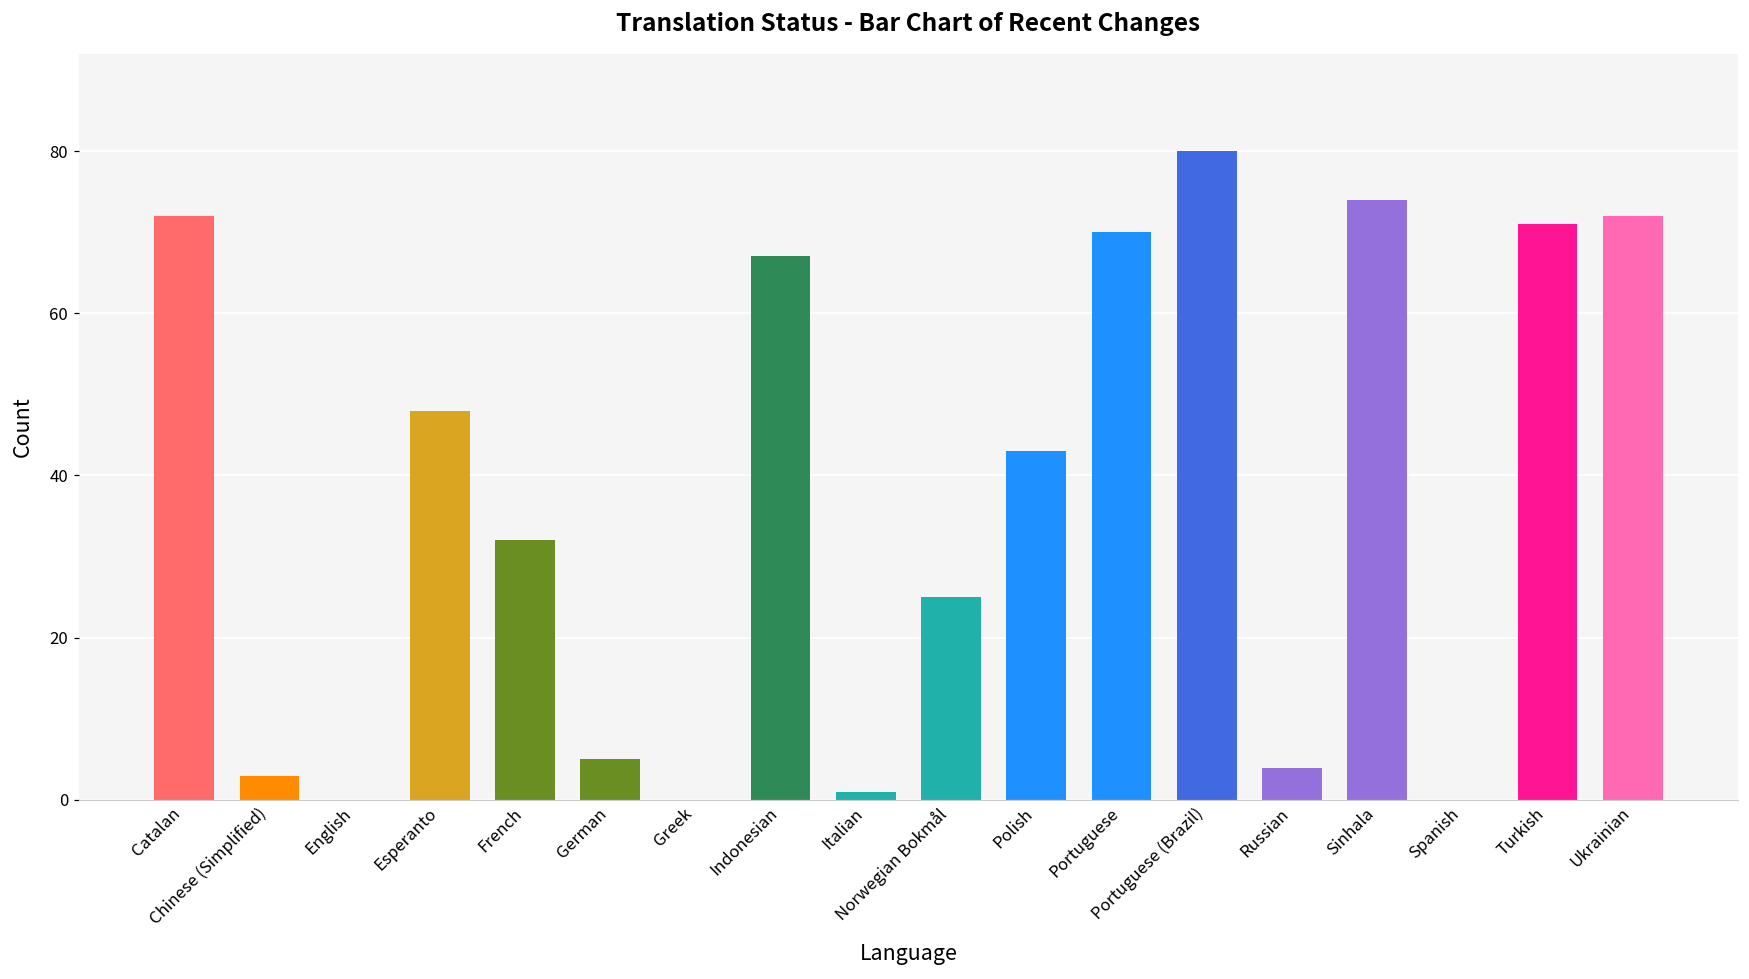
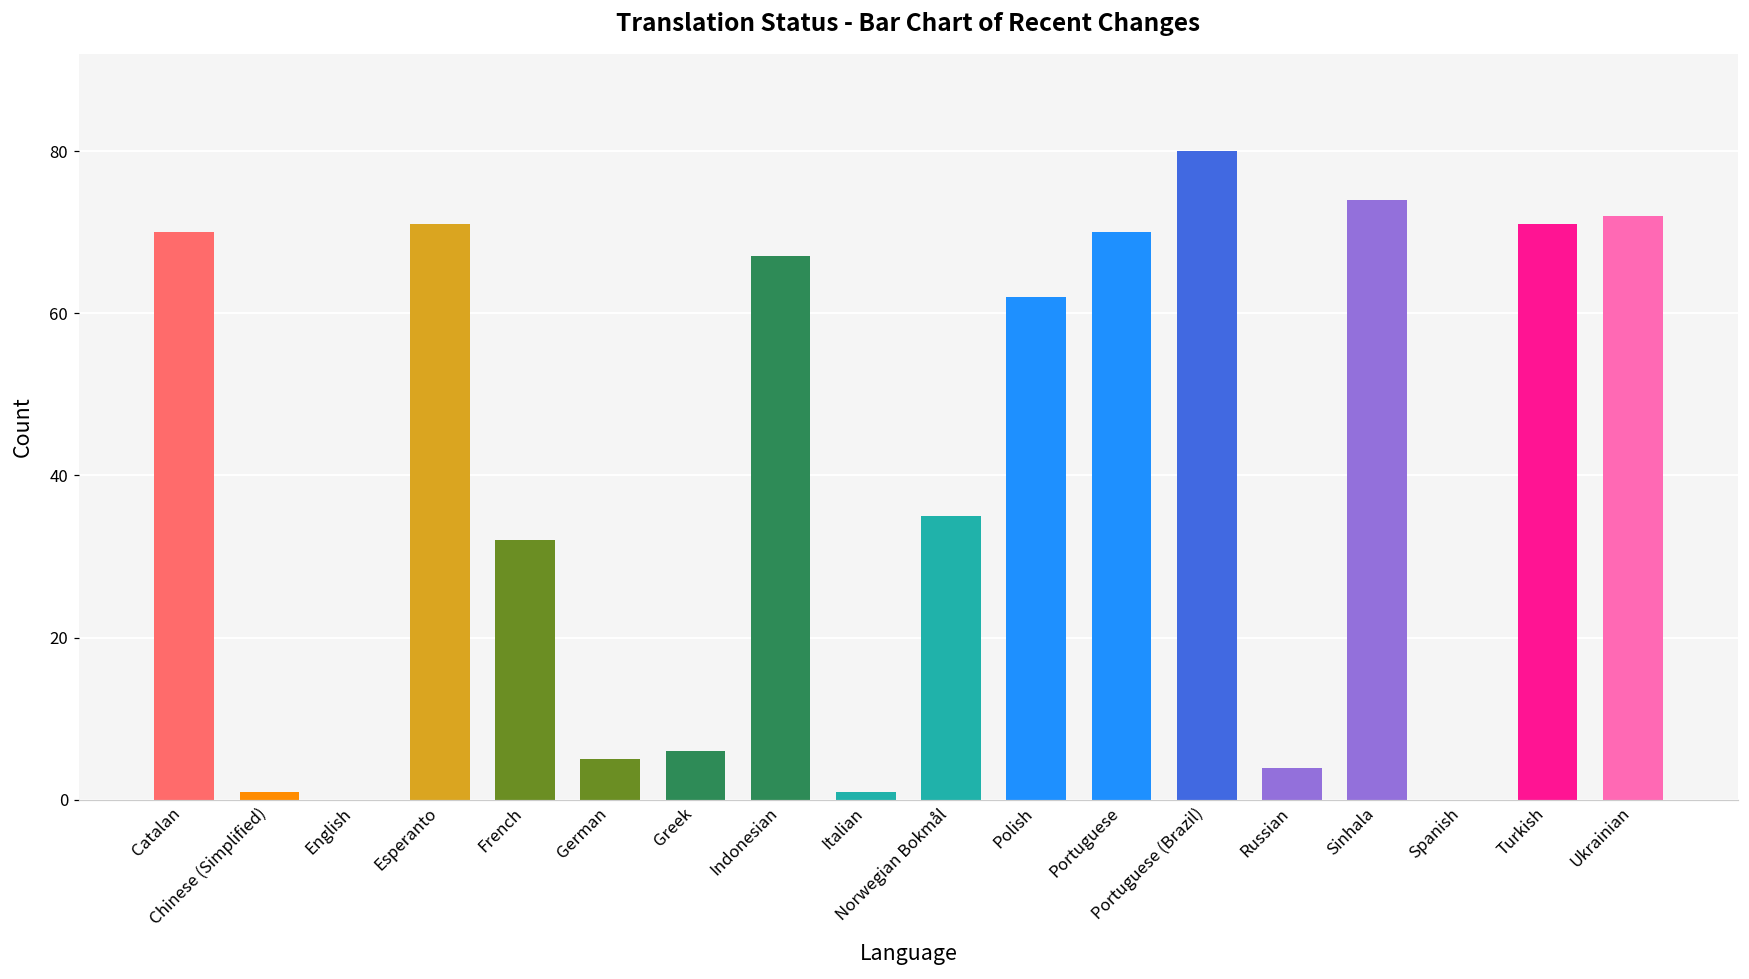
  {
-   "Catalan": 72,
-   "Chinese (Simplified)": 3,
+   "Catalan": 70,
+   "Chinese (Simplified)": 1,
    "English": 0,
-   "Esperanto": 48,
+   "Esperanto": 71,
    "French": 32,
    "German": 5,
-   "Greek": 0,
+   "Greek": 6,
    "Indonesian": 67,
    "Italian": 1,
-   "Norwegian Bokmål": 25,
-   "Polish": 43,
+   "Norwegian Bokmål": 35,
+   "Polish": 62,
    "Portuguese": 70,
    "Portuguese (Brazil)": 80,
    "Russian": 4,
    "Sinhala": 74,
    "Spanish": 0,
    "Turkish": 71,
    "Ukrainian": 72
  }
